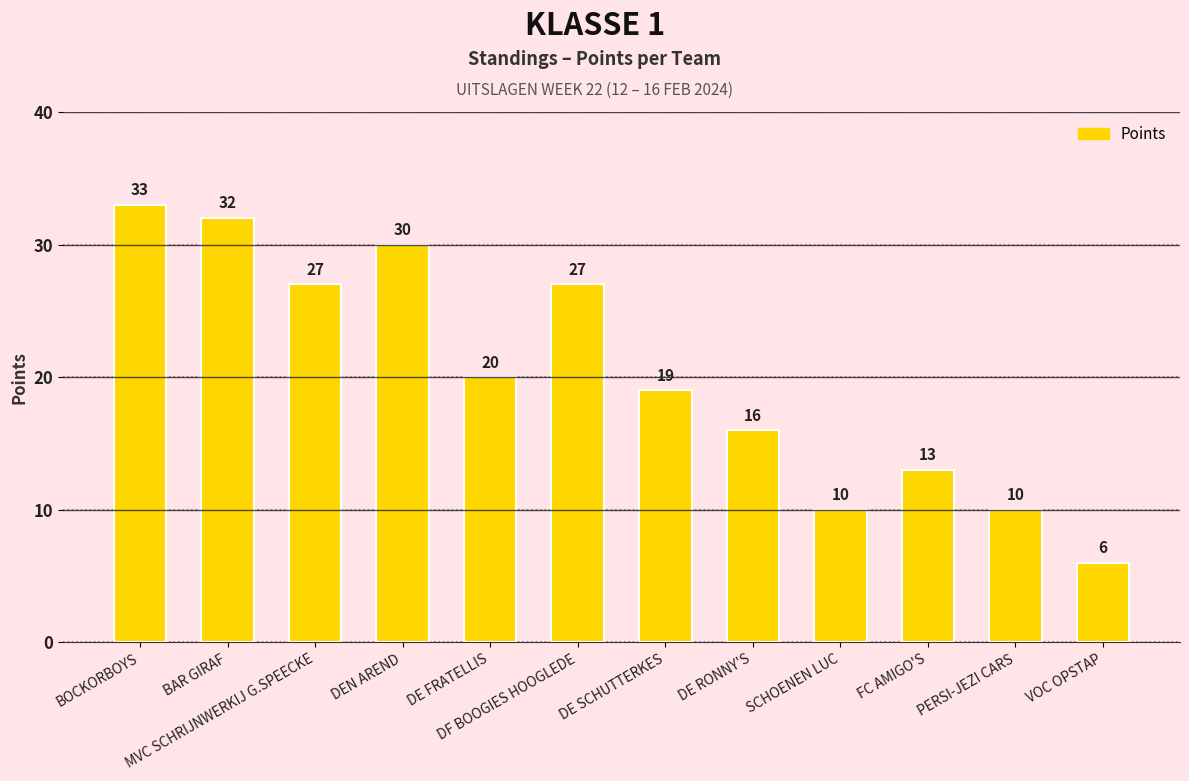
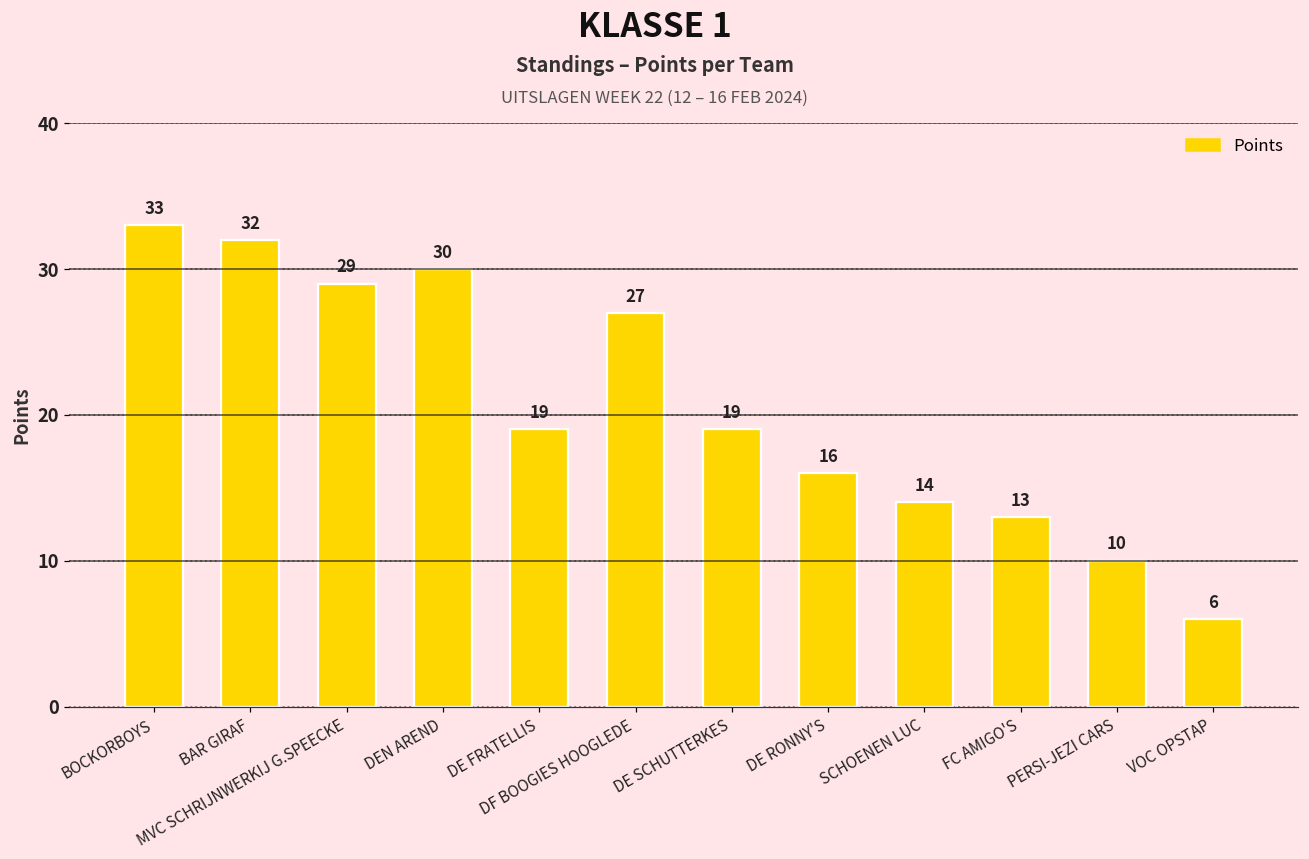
  {
    "BOCKORBOYS": 33,
    "BAR GIRAF": 32,
-   "MVC SCHRIJNWERKIJ G.SPEECKE": 27,
+   "MVC SCHRIJNWERKIJ G.SPEECKE": 29,
    "DEN AREND": 30,
-   "DE FRATELLIS": 20,
+   "DE FRATELLIS": 19,
    "DF BOOGIES HOOGLEDE": 27,
    "DE SCHUTTERKES": 19,
    "DE RONNY'S": 16,
-   "SCHOENEN LUC": 10,
+   "SCHOENEN LUC": 14,
    "FC AMIGO'S": 13,
    "PERSI-JEZI CARS": 10,
    "VOC OPSTAP": 6
  }
